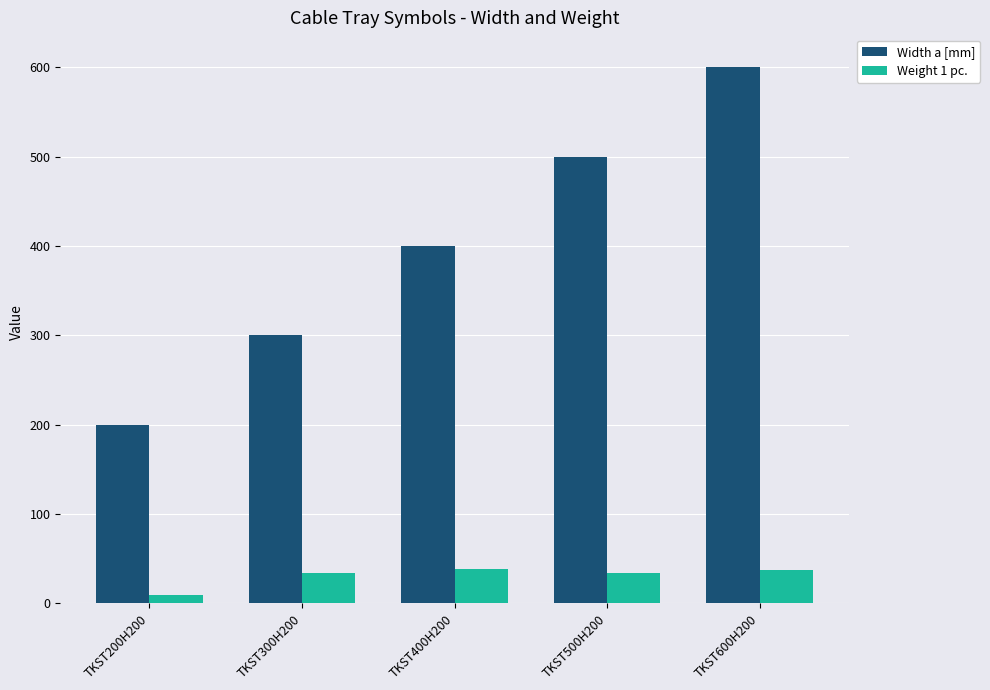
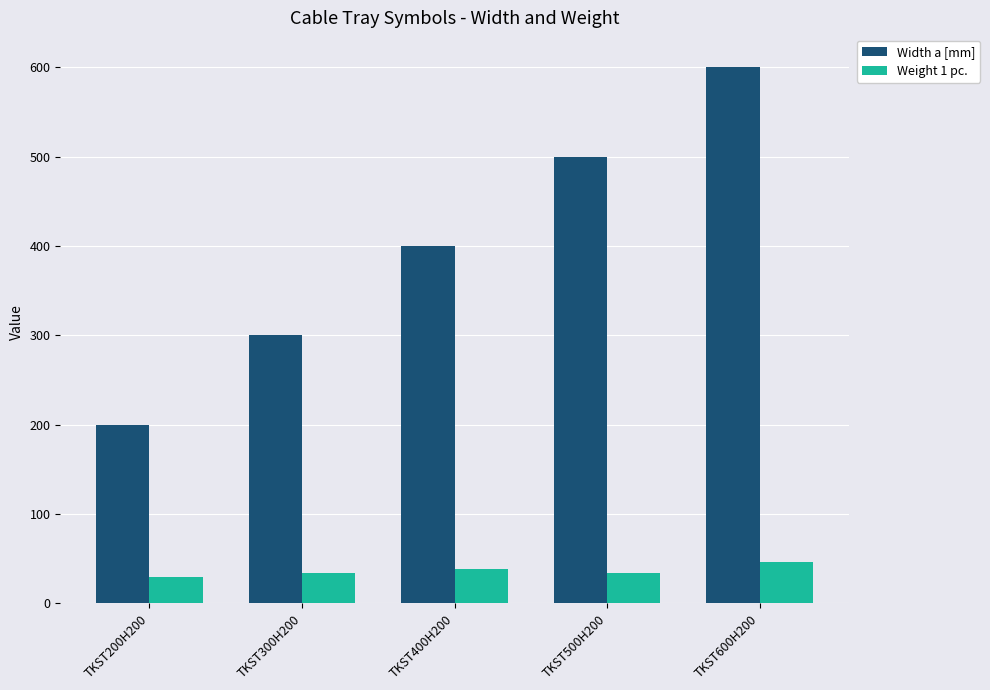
  {
    "Width a [mm]": {
      "TKST200H200": 200,
      "TKST300H200": 300,
      "TKST400H200": 400,
      "TKST500H200": 500,
      "TKST600H200": 600
    },
    "Weight 1 pc.": {
-     "TKST200H200": 10,
+     "TKST200H200": 30,
      "TKST300H200": 30,
      "TKST400H200": 40,
      "TKST500H200": 30,
-     "TKST600H200": 40
+     "TKST600H200": 50
    }
  }
